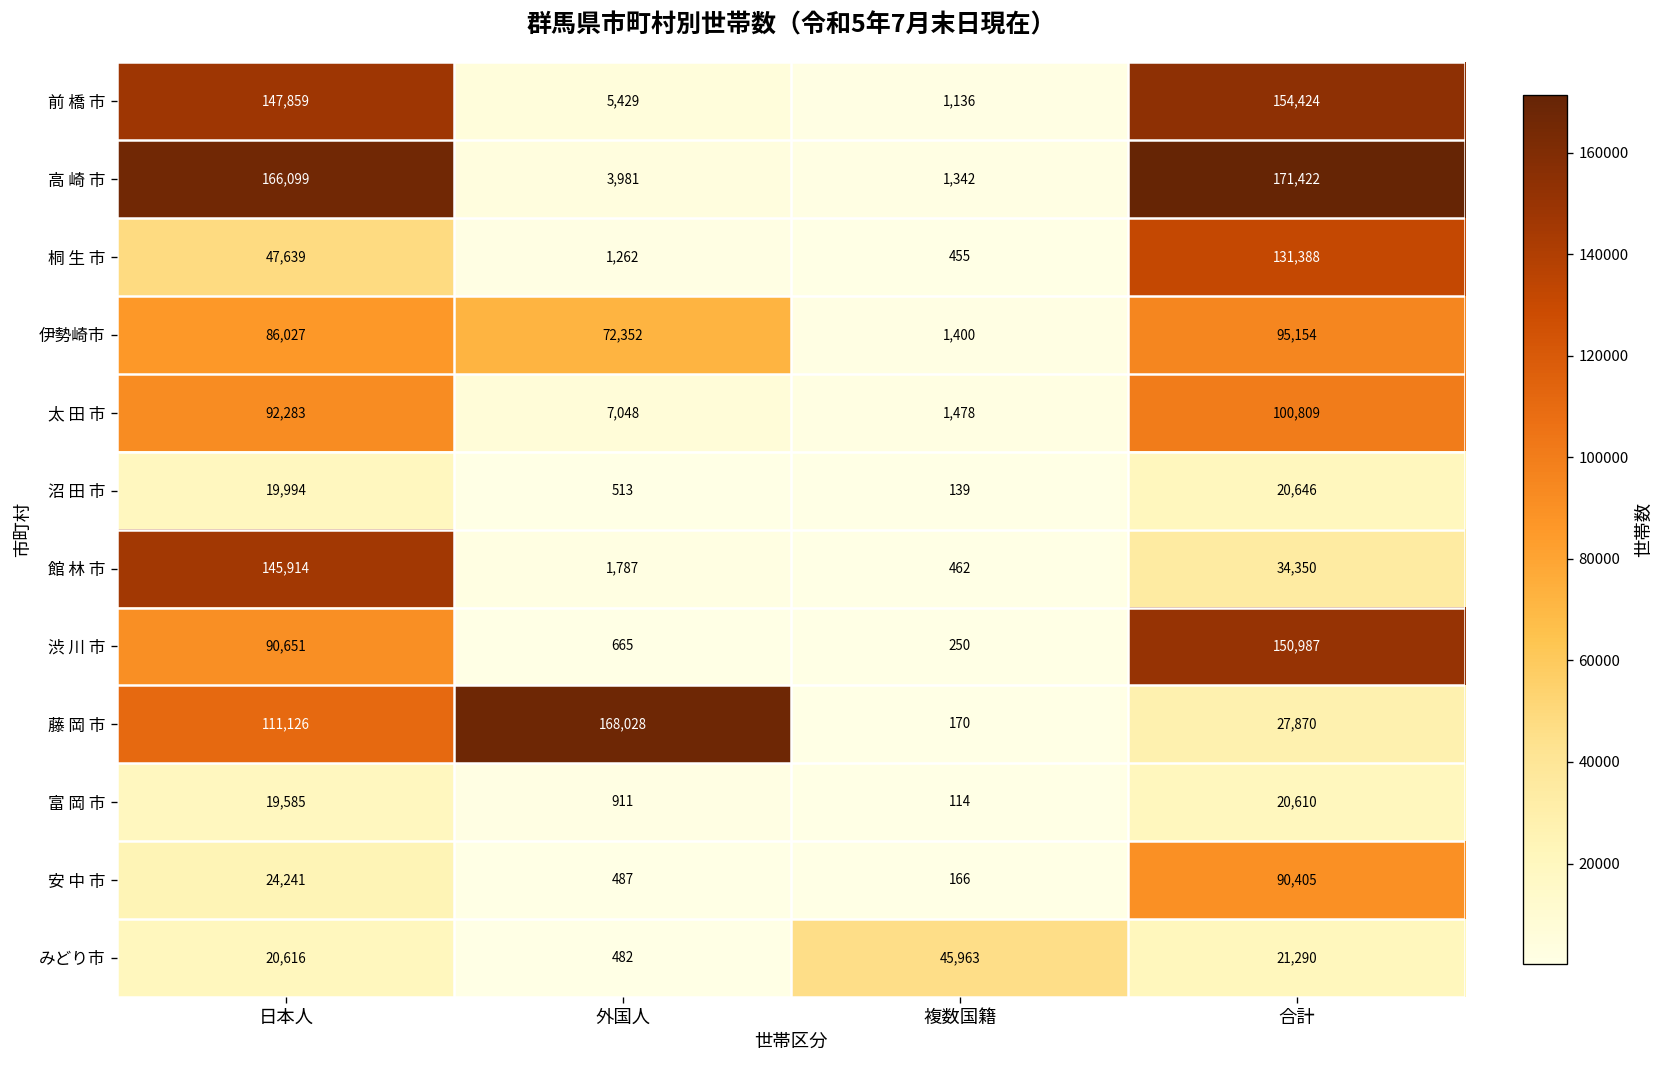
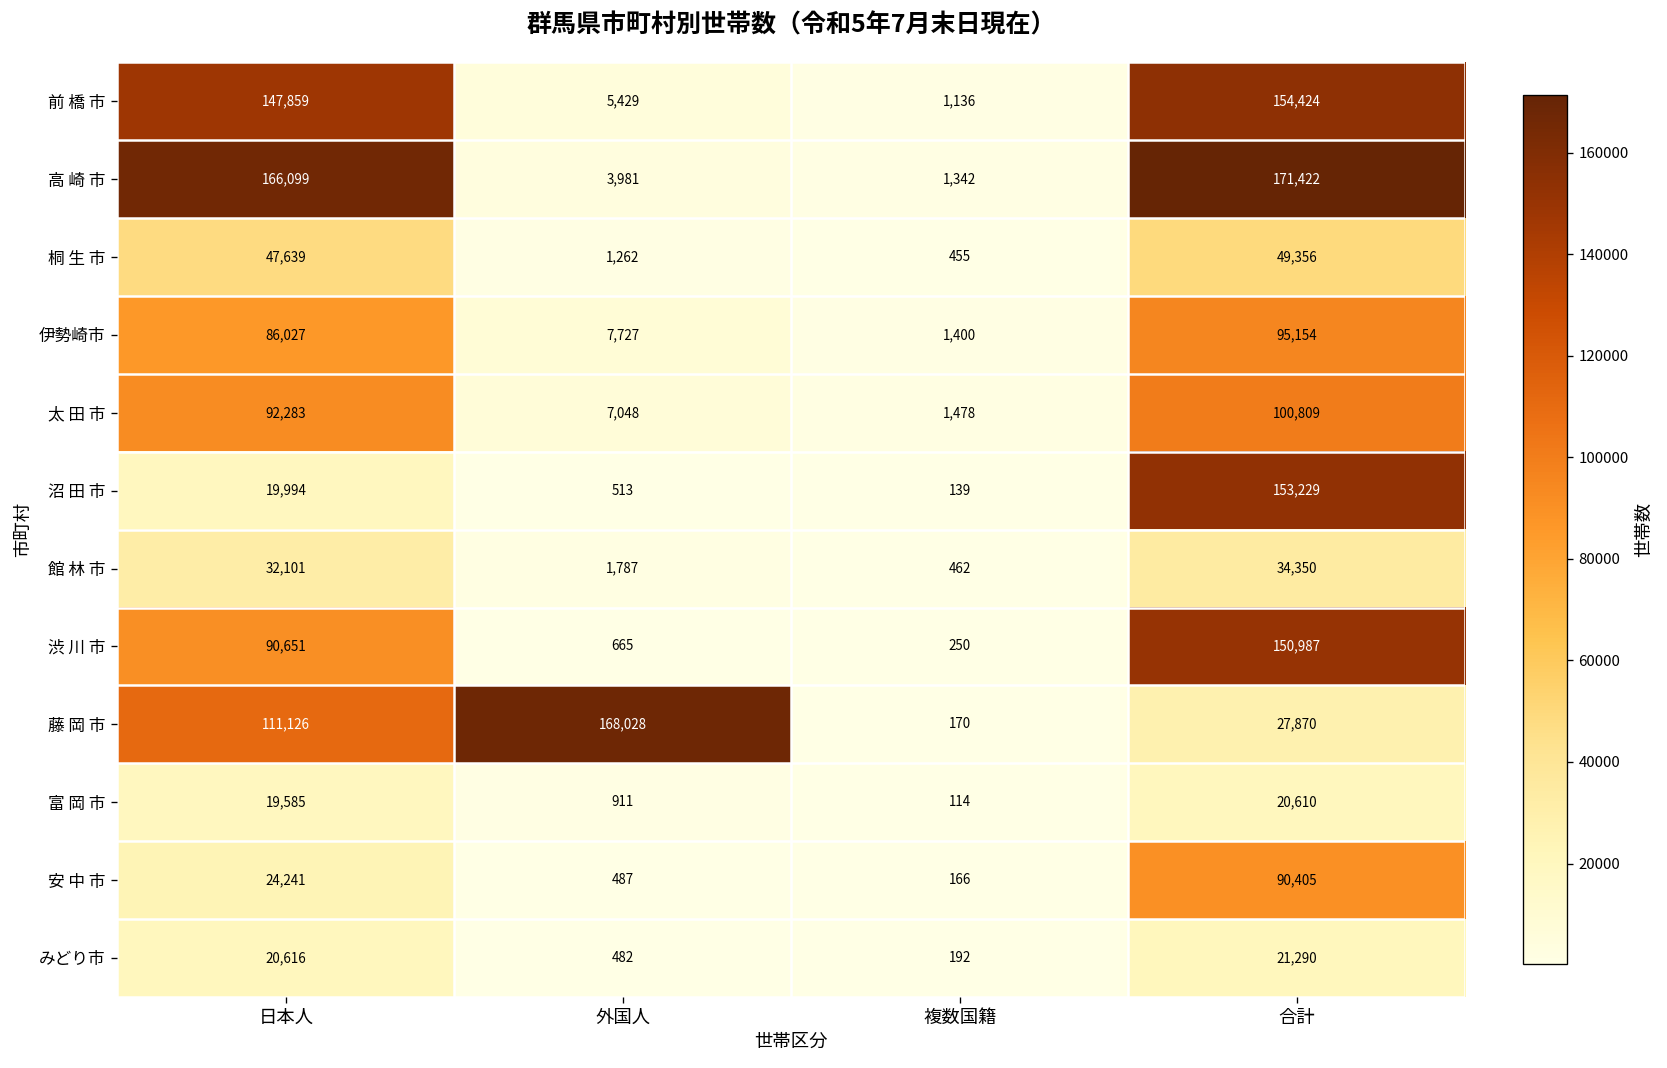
  {
    "前 橋 市": {
      "日本人": "147,859",
      "外国人": "5,429",
      "複数国籍": "1,136",
      "合計": "154,424"
    },
    "高 崎 市": {
      "日本人": "166,099",
      "外国人": "3,981",
      "複数国籍": "1,342",
      "合計": "171,422"
    },
    "桐 生 市": {
      "日本人": "47,639",
      "外国人": "1,262",
      "複数国籍": "455",
-     "合計": "131,388"
+     "合計": "49,356"
    },
    "伊勢崎市": {
      "日本人": "86,027",
-     "外国人": "72,352",
+     "外国人": "7,727",
      "複数国籍": "1,400",
      "合計": "95,154"
    },
    "太 田 市": {
      "日本人": "92,283",
      "外国人": "7,048",
      "複数国籍": "1,478",
      "合計": "100,809"
    },
    "沼 田 市": {
      "日本人": "19,994",
      "外国人": "513",
      "複数国籍": "139",
-     "合計": "20,646"
+     "合計": "153,229"
    },
    "館 林 市": {
-     "日本人": "145,914",
+     "日本人": "32,101",
      "外国人": "1,787",
      "複数国籍": "462",
      "合計": "34,350"
    },
    "渋 川 市": {
      "日本人": "90,651",
      "外国人": "665",
      "複数国籍": "250",
      "合計": "150,987"
    },
    "藤 岡 市": {
      "日本人": "111,126",
      "外国人": "168,028",
      "複数国籍": "170",
      "合計": "27,870"
    },
    "富 岡 市": {
      "日本人": "19,585",
      "外国人": "911",
      "複数国籍": "114",
      "合計": "20,610"
    },
    "安 中 市": {
      "日本人": "24,241",
      "外国人": "487",
      "複数国籍": "166",
      "合計": "90,405"
    },
    "みどり市": {
      "日本人": "20,616",
      "外国人": "482",
-     "複数国籍": "45,963",
+     "複数国籍": "192",
      "合計": "21,290"
    }
  }
